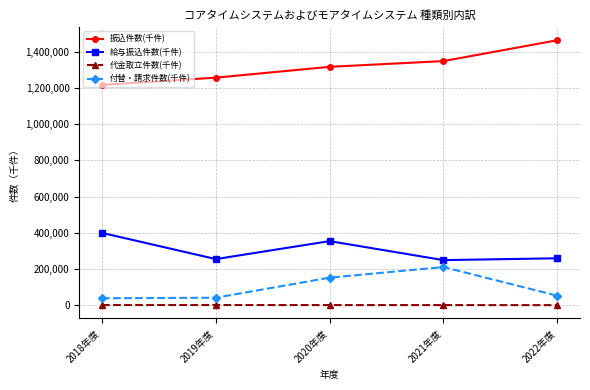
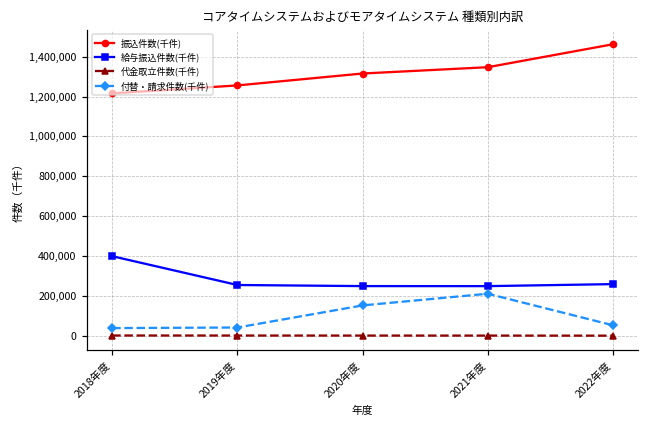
  {
    "振込件数(千件)": {
      "2019年度": "1,260,000",
      "2020年度": "1,320,000",
      "2021年度": "1,350,000",
      "2022年度": "1,460,000"
    },
    "給与振込件数(千件)": {
      "2018年度": "400,000",
      "2019年度": "250,000",
-     "2020年度": "350,000",
+     "2020年度": "250,000",
      "2021年度": "250,000",
      "2022年度": "260,000"
    },
    "代金取立件数(千件)": {
      "2018年度": "0",
      "2019年度": "0",
      "2020年度": "0",
      "2021年度": "0",
      "2022年度": "0"
    },
    "付替・請求件数(千件)": {
      "2018年度": "40,000",
      "2019年度": "40,000",
      "2020年度": "150,000",
      "2021年度": "210,000",
      "2022年度": "50,000"
    }
  }
